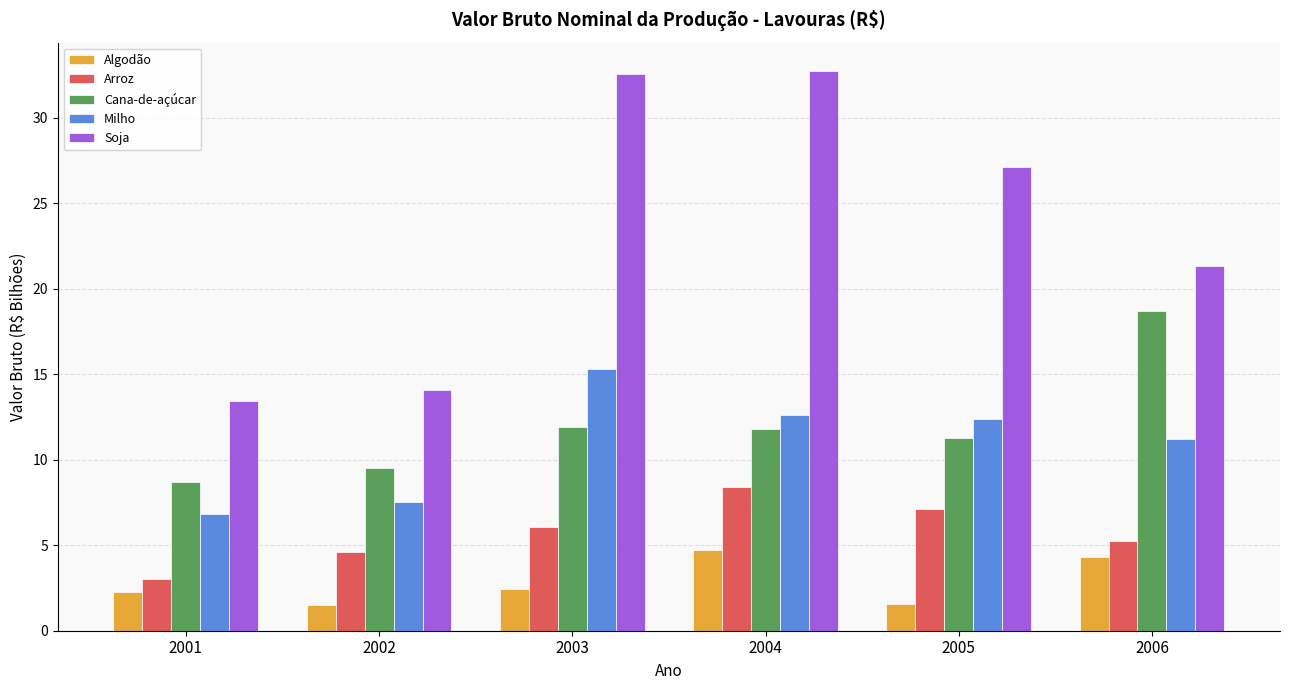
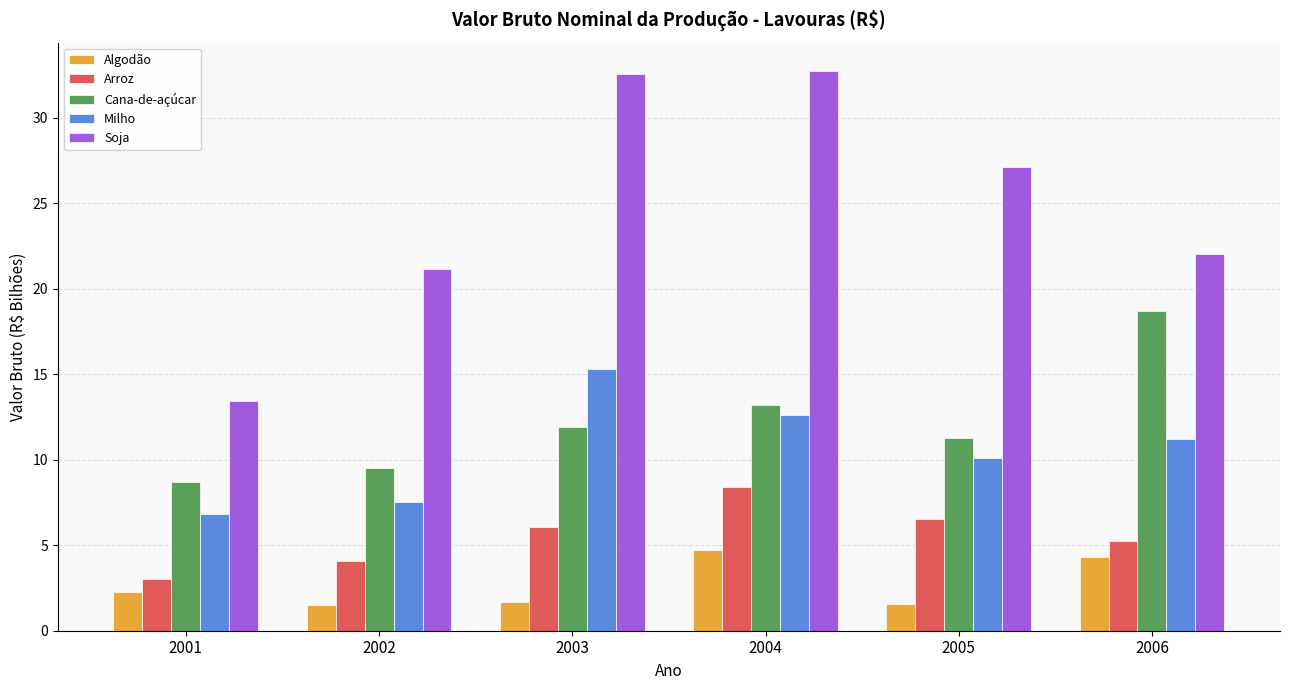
  {
    "Algodão": {
      "2001": 2.3,
      "2002": 1.5,
-     "2003": 2.4,
+     "2003": 1.7,
      "2004": 4.7,
      "2005": 1.6,
      "2006": 4.3
    },
    "Arroz": {
      "2001": 3.0,
-     "2002": 4.6,
+     "2002": 4.1,
      "2003": 6.0,
      "2004": 8.4,
-     "2005": 7.1,
+     "2005": 6.5,
      "2006": 5.2
    },
    "Cana-de-açúcar": {
      "2001": 8.7,
      "2002": 9.5,
      "2003": 11.9,
-     "2004": 11.8,
+     "2004": 13.2,
      "2005": 11.3,
      "2006": 18.7
    },
    "Milho": {
      "2001": 6.8,
      "2002": 7.5,
      "2003": 15.3,
      "2004": 12.6,
-     "2005": 12.4,
+     "2005": 10.1,
      "2006": 11.2
    },
    "Soja": {
      "2001": 13.4,
-     "2002": 14.1,
+     "2002": 21.1,
      "2003": 32.6,
      "2004": 32.7,
      "2005": 27.1,
-     "2006": 21.3
+     "2006": 22.0
    }
  }
